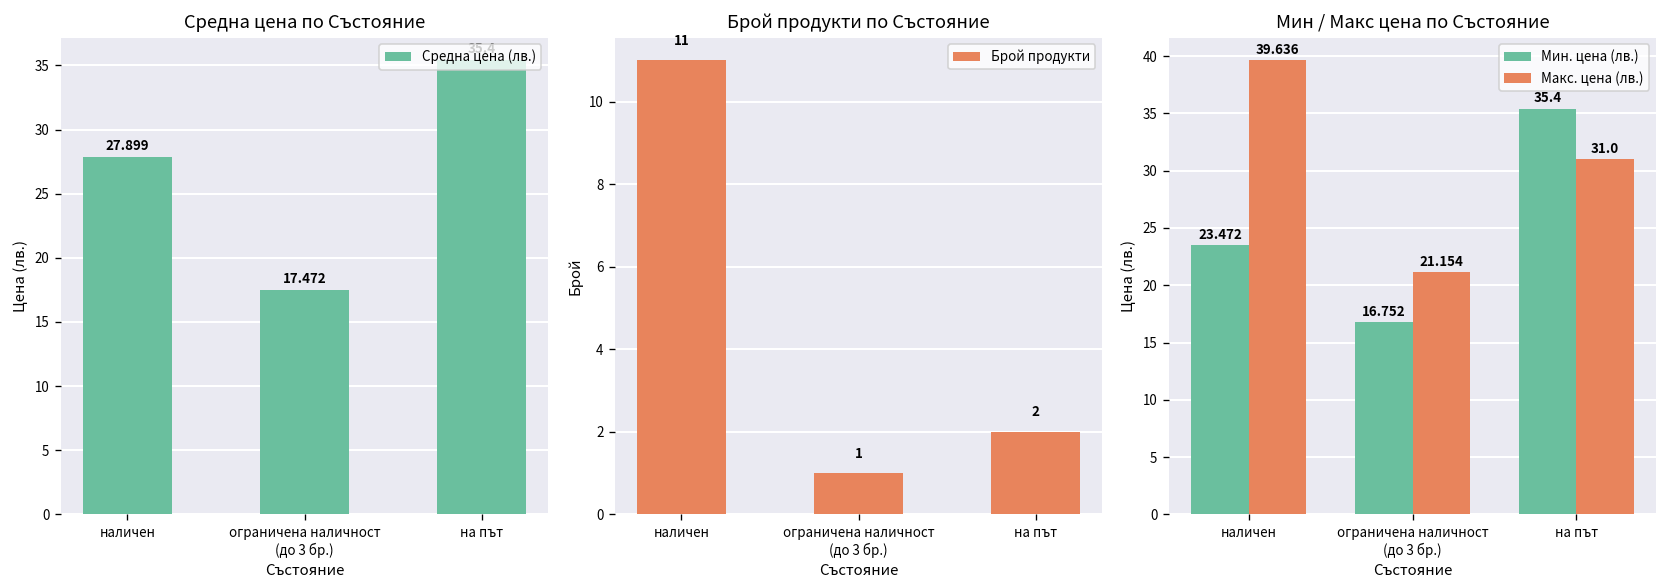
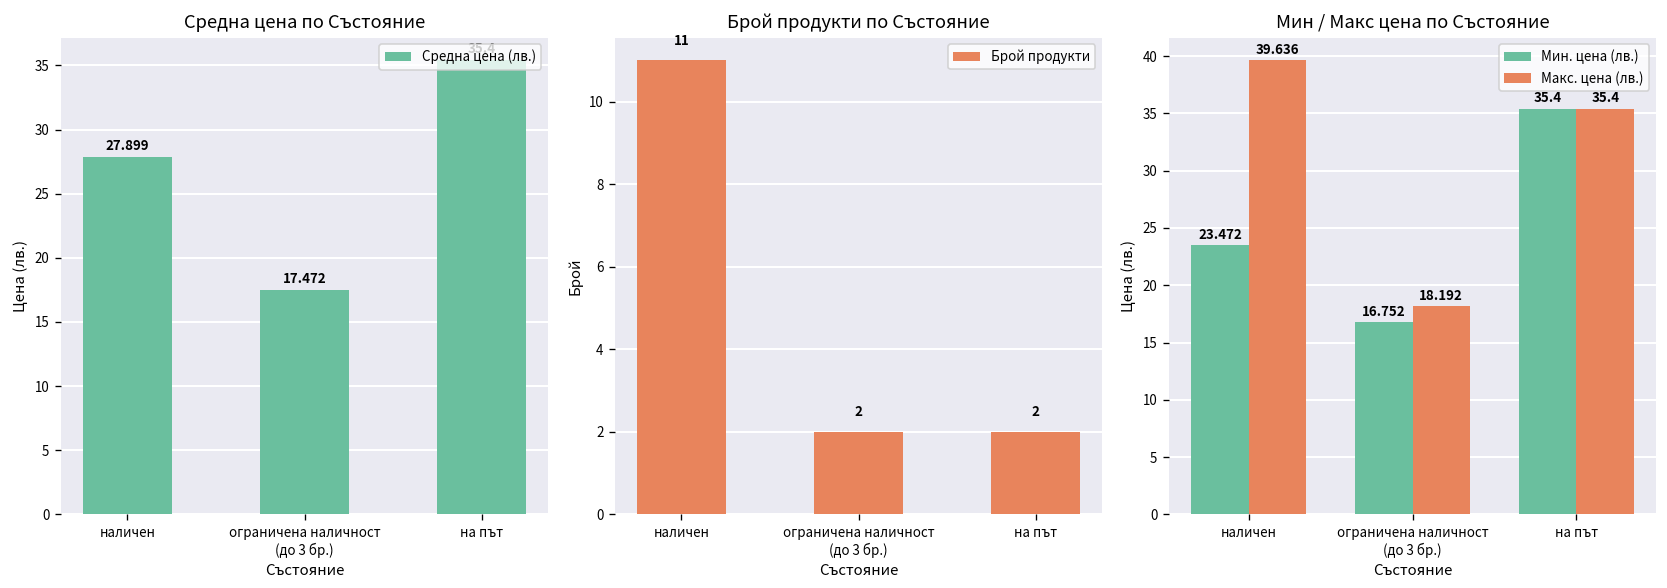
  {
    "Средна цена по Състояние": {
      "наличен": 27.899,
      "ограничена наличност (до 3 бр.)": 17.472
    },
    "Брой продукти по Състояние": {
      "наличен": 11,
-     "ограничена наличност (до 3 бр.)": 1,
+     "ограничена наличност (до 3 бр.)": 2,
      "на път": 2
    },
    "Мин / Макс цена по Състояние": {
      "Мин. цена (лв.)": {
        "наличен": 23.472,
        "ограничена наличност (до 3 бр.)": 16.752,
        "на път": 35.4
      },
      "Макс. цена (лв.)": {
        "наличен": 39.636,
-       "ограничена наличност (до 3 бр.)": 21.154,
-       "на път": 31.0
+       "ограничена наличност (до 3 бр.)": 18.192,
+       "на път": 35.4
      }
    }
  }
